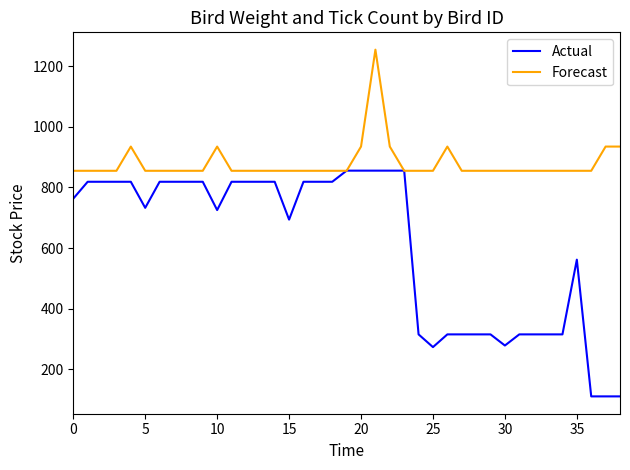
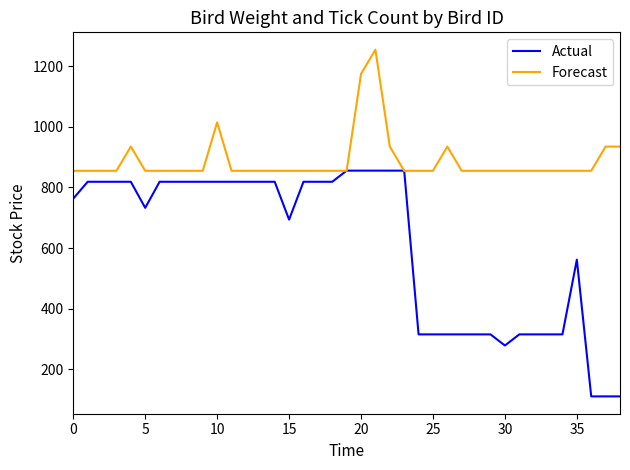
  {
    "Actual": {
      "0": 760,
      "5": 730,
-     "10": 730,
+     "10": 820,
      "15": 690,
      "20": 860,
-     "25": 270,
+     "25": 310,
      "30": 280,
      "35": 560
    },
    "Forecast": {
      "0": 860,
      "5": 860,
-     "10": 940,
+     "10": 1020,
      "15": 860,
-     "20": 940,
+     "20": 1180,
      "25": 860,
      "30": 860,
      "35": 860
    }
  }
